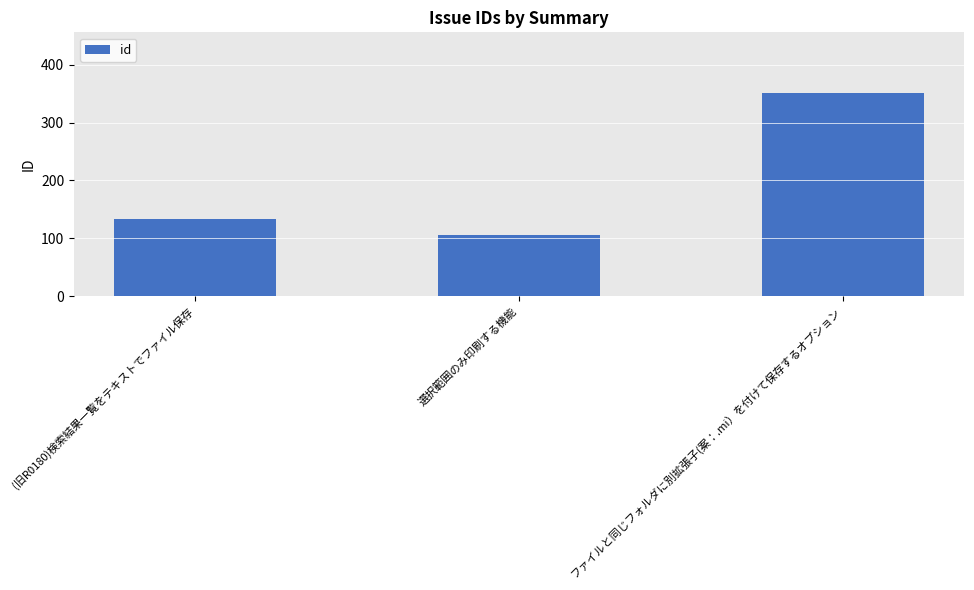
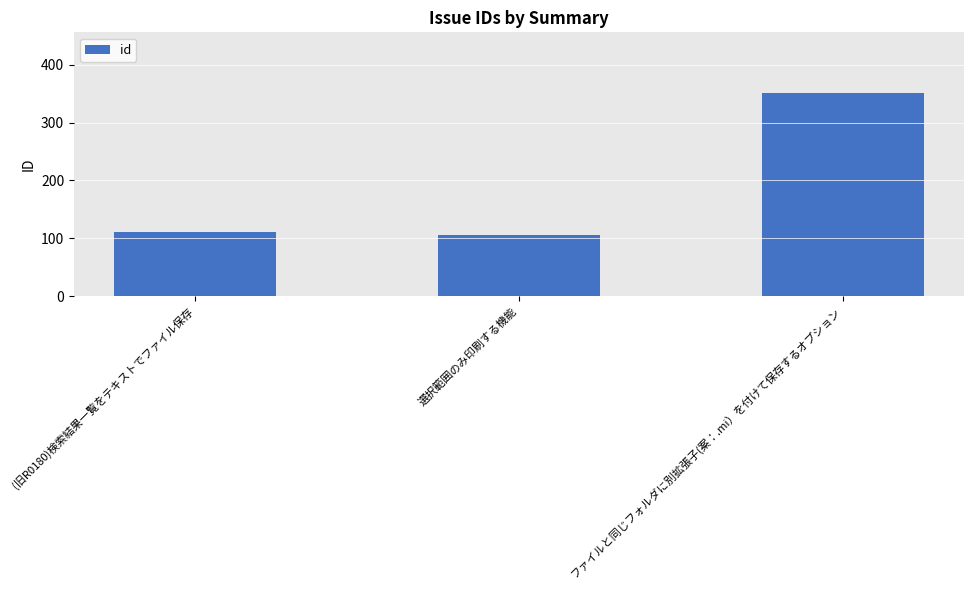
  {
-   "(旧R0180)検索結果一覧をテキストでファイル保存": 130,
+   "(旧R0180)検索結果一覧をテキストでファイル保存": 110,
    "選択範囲のみ印刷する機能": 110,
    "ファイルと同じフォルダに別拡張子(案：.mi）を付けて保存するオプション": 350
  }
